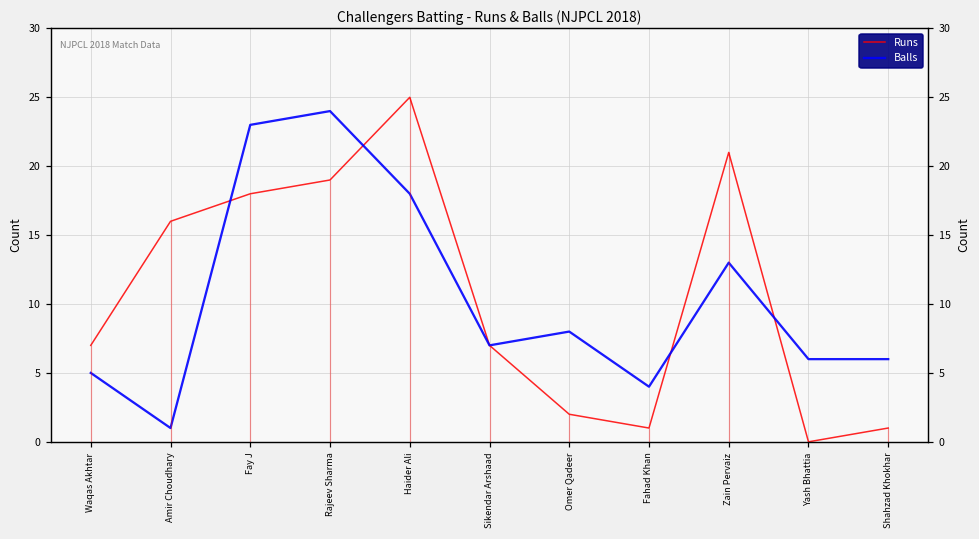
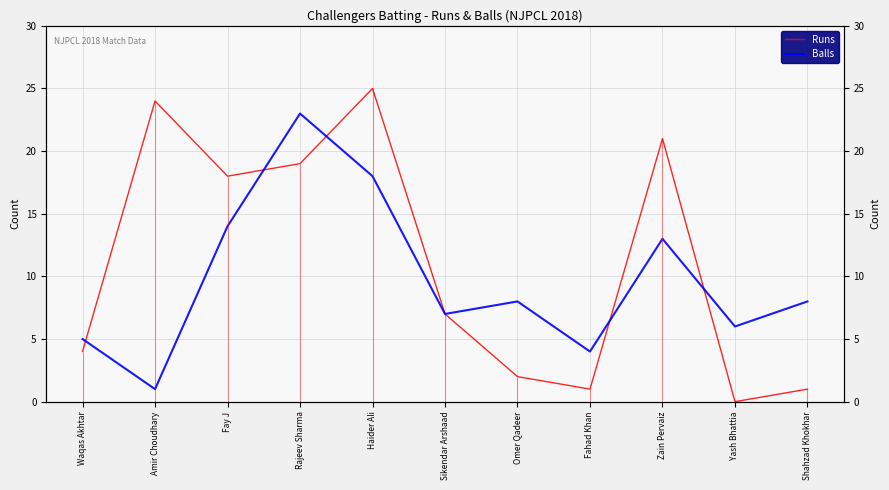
  {
    "Runs": {
-     "Waqas Akhtar": 7,
-     "Amir Choudhary": 16,
+     "Waqas Akhtar": 4,
+     "Amir Choudhary": 24,
      "Fay J": 18,
      "Rajeev Sharma": 19,
      "Haider Ali": 25,
      "Omer Qadeer": 2,
      "Fahad Khan": 1,
      "Zain Pervaiz": 21,
      "Yash Bhattia": 0,
      "Shahzad Khokhar": 1
    },
    "Balls": {
      "Waqas Akhtar": 5,
      "Amir Choudhary": 1,
-     "Fay J": 23,
-     "Rajeev Sharma": 24,
+     "Fay J": 14,
+     "Rajeev Sharma": 23,
      "Haider Ali": 18,
      "Omer Qadeer": 8,
      "Fahad Khan": 4,
      "Zain Pervaiz": 13,
      "Yash Bhattia": 6,
-     "Shahzad Khokhar": 6
+     "Shahzad Khokhar": 8
    }
  }
